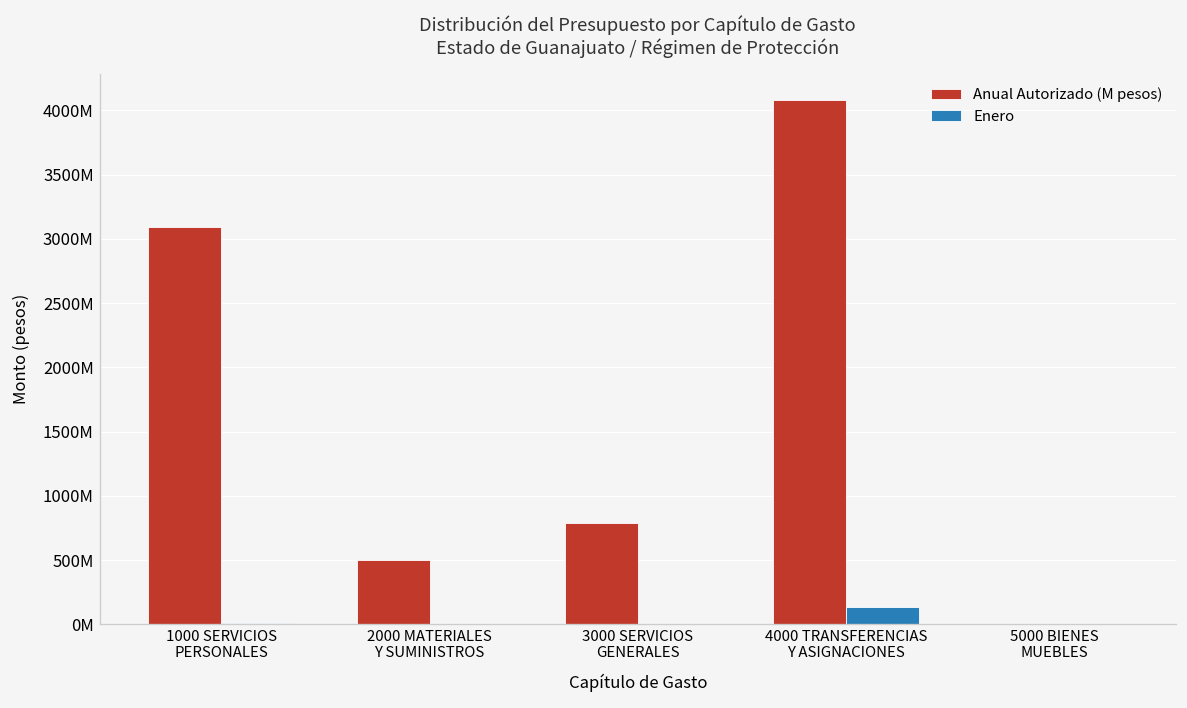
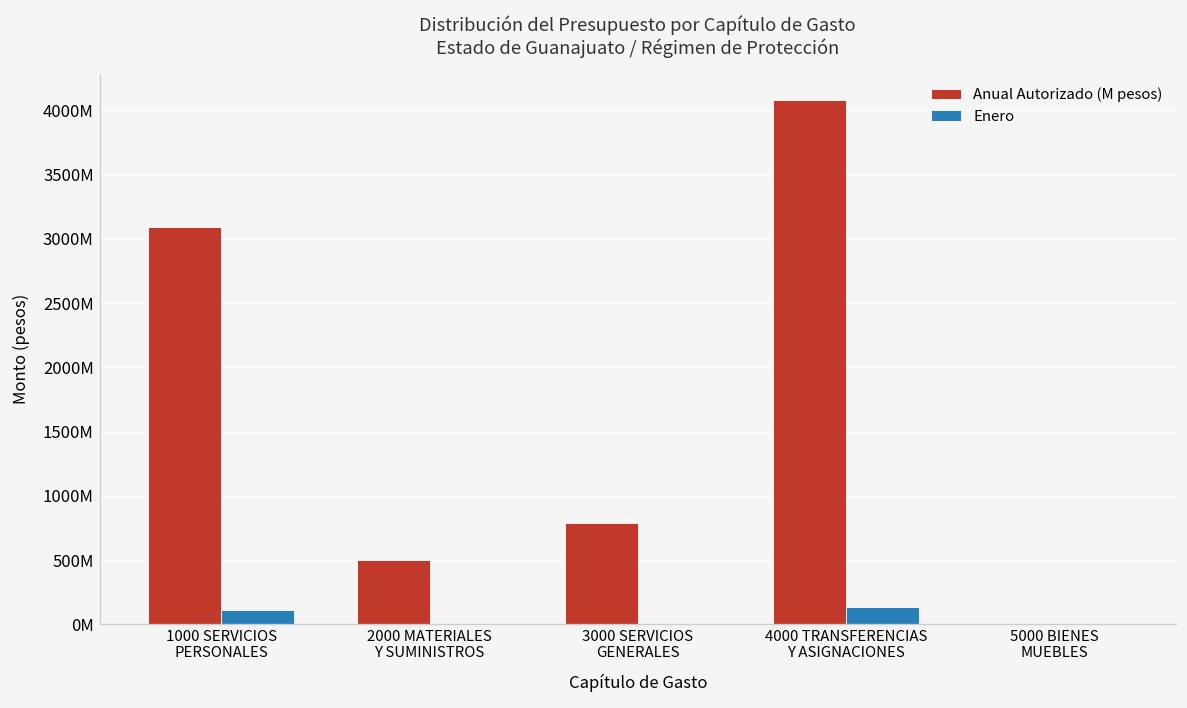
  {
    "Anual Autorizado (M pesos)": {
      "1000 SERVICIOS PERSONALES": 3090000000,
      "2000 MATERIALES Y SUMINISTROS": 500000000,
      "3000 SERVICIOS GENERALES": 790000000,
      "4000 TRANSFERENCIAS Y ASIGNACIONES": 4080000000,
      "5000 BIENES MUEBLES": 0
    },
    "Enero": {
-     "1000 SERVICIOS PERSONALES": 10000000,
+     "1000 SERVICIOS PERSONALES": 110000000,
      "2000 MATERIALES Y SUMINISTROS": 0,
      "4000 TRANSFERENCIAS Y ASIGNACIONES": 140000000,
      "5000 BIENES MUEBLES": 0
    }
  }
